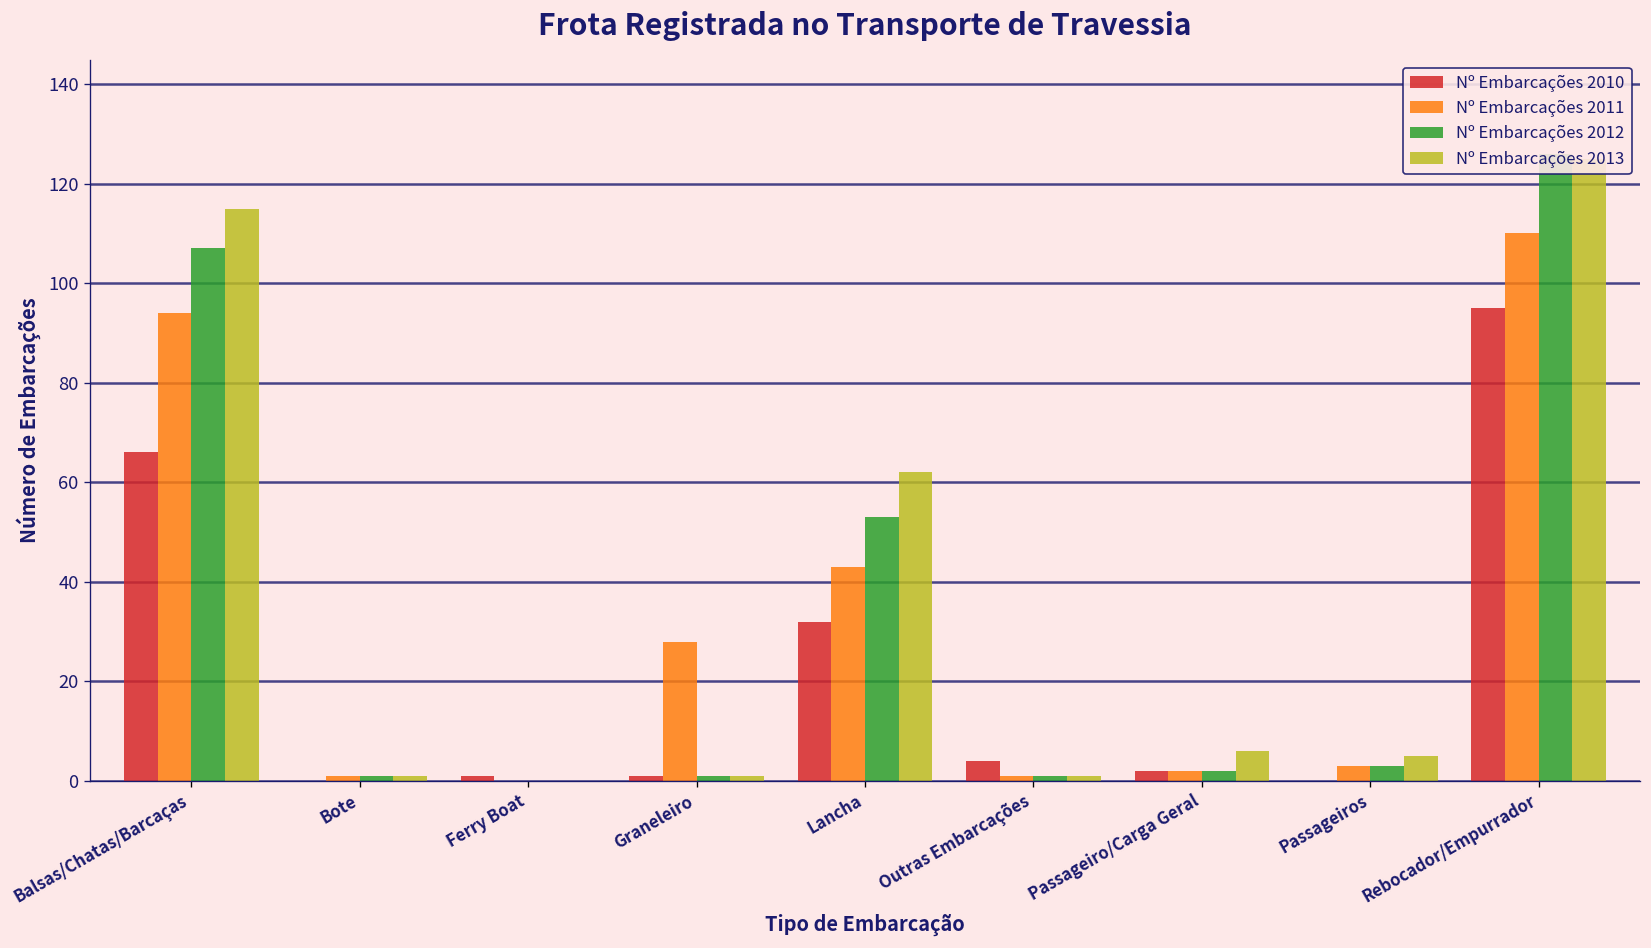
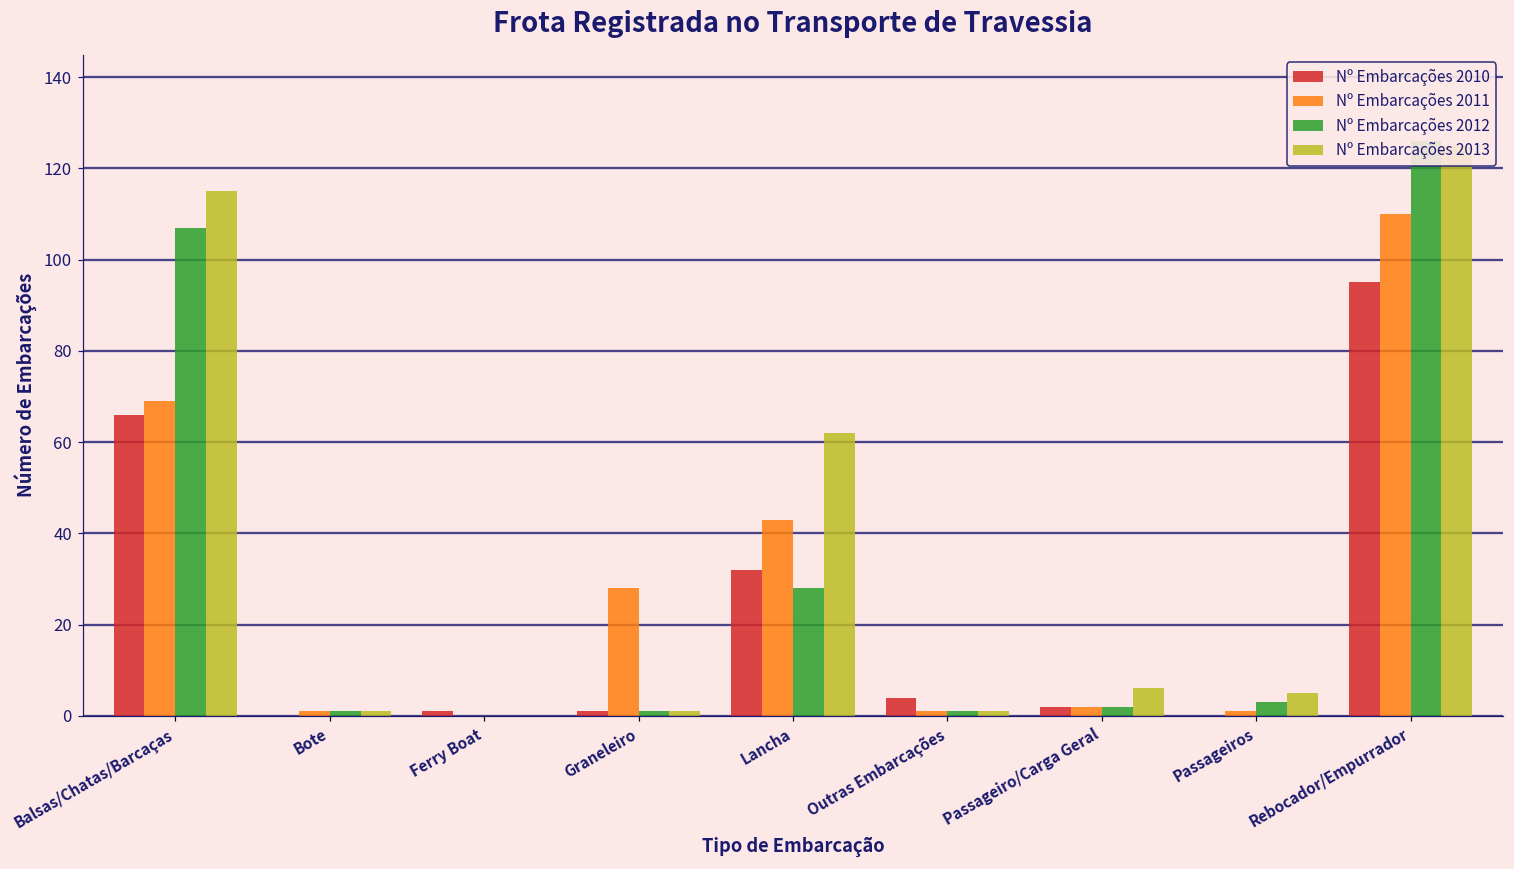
  {
    "Nº Embarcações 2010": {
      "Balsas/Chatas/Barcaças": 66,
      "Bote": 0,
      "Ferry Boat": 1,
      "Graneleiro": 1,
      "Lancha": 32,
      "Outras Embarcações": 4,
      "Passageiro/Carga Geral": 2,
      "Passageiros": 0,
      "Rebocador/Empurrador": 95
    },
    "Nº Embarcações 2011": {
-     "Balsas/Chatas/Barcaças": 94,
+     "Balsas/Chatas/Barcaças": 69,
      "Bote": 1,
      "Ferry Boat": 0,
      "Graneleiro": 28,
      "Lancha": 43,
      "Outras Embarcações": 1,
      "Passageiro/Carga Geral": 2,
-     "Passageiros": 3,
+     "Passageiros": 1,
      "Rebocador/Empurrador": 110
    },
    "Nº Embarcações 2012": {
      "Balsas/Chatas/Barcaças": 107,
      "Bote": 1,
      "Ferry Boat": 0,
      "Graneleiro": 1,
-     "Lancha": 53,
+     "Lancha": 28,
      "Outras Embarcações": 1,
      "Passageiro/Carga Geral": 2,
      "Passageiros": 3
    },
    "Nº Embarcações 2013": {
      "Balsas/Chatas/Barcaças": 115,
      "Bote": 1,
      "Ferry Boat": 0,
      "Graneleiro": 1,
      "Lancha": 62,
      "Outras Embarcações": 1,
      "Passageiro/Carga Geral": 6,
      "Passageiros": 5
    }
  }
